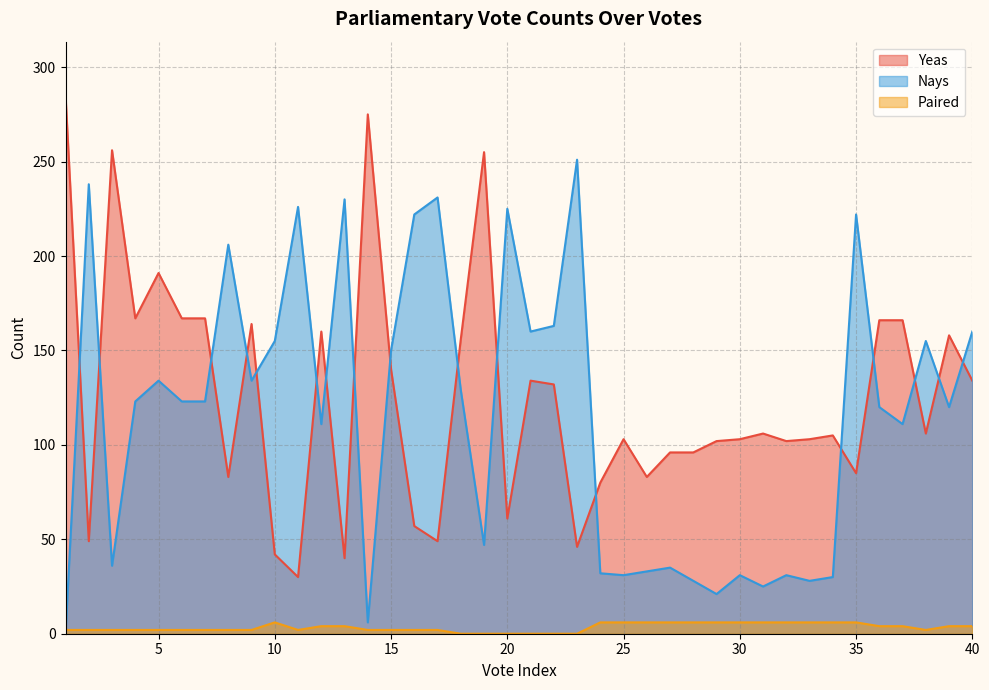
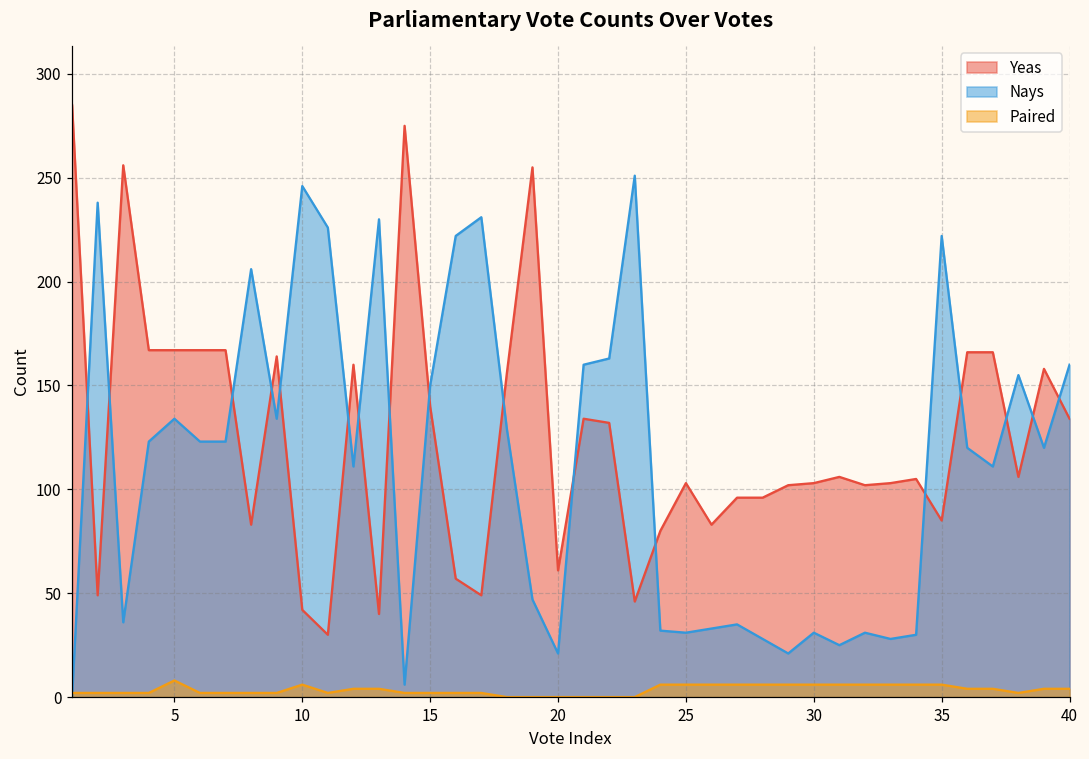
  {
    "Yeas": {
-     "5": 191,
+     "5": 167,
      "10": 42,
      "15": 140,
      "20": 61,
      "25": 103,
      "30": 103,
      "35": 85,
      "40": 134
    },
    "Nays": {
      "5": 134,
-     "10": 155,
+     "10": 246,
      "15": 150,
-     "20": 225,
+     "20": 21,
      "25": 31,
      "30": 31,
      "35": 222,
      "40": 160
    },
    "Paired": {
-     "5": 2,
+     "5": 8,
      "10": 6,
      "15": 2,
      "20": 0,
      "25": 6,
      "30": 6,
      "35": 6,
      "40": 4
    }
  }
